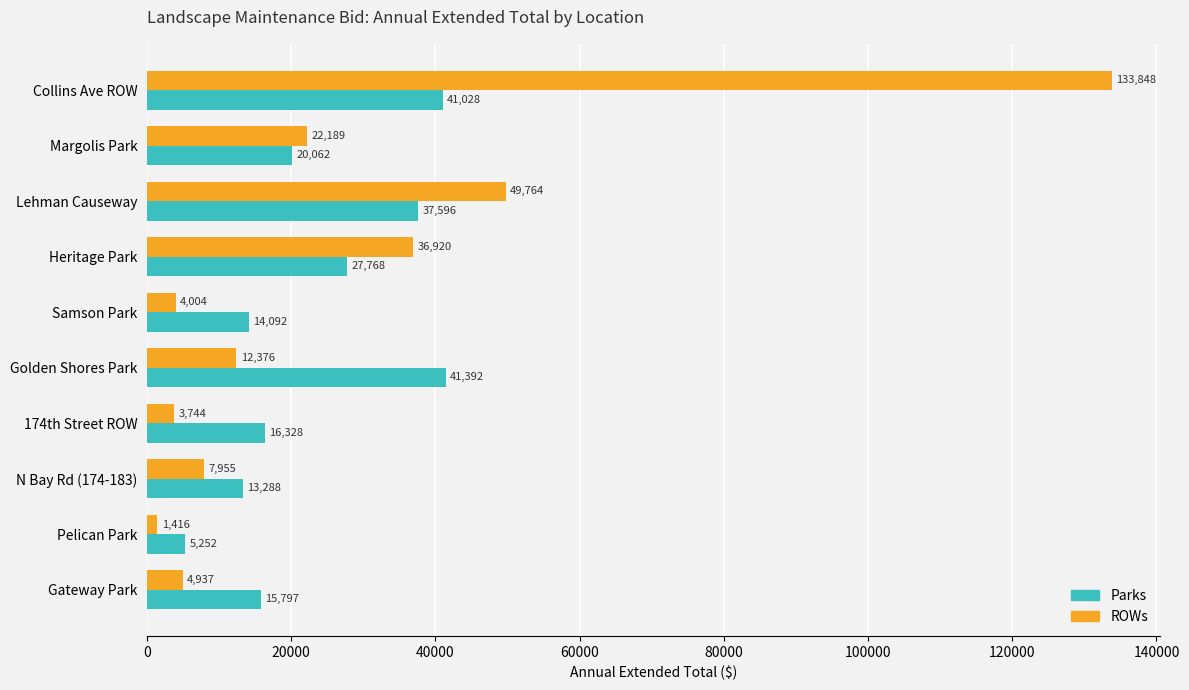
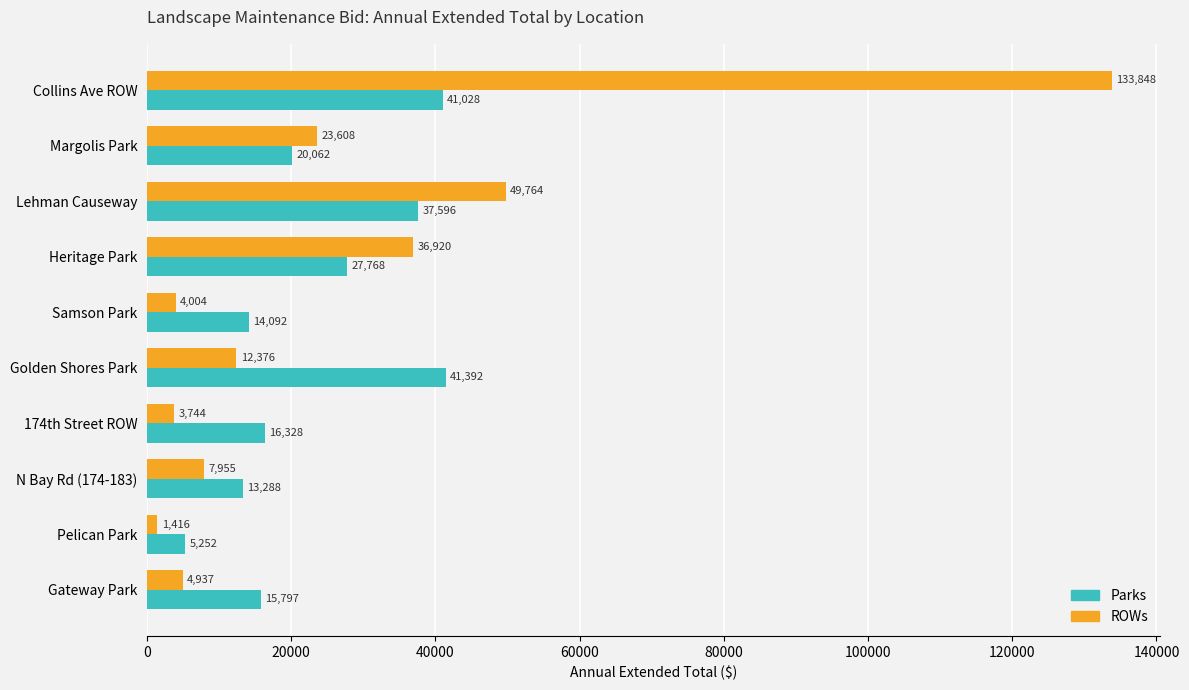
  {
    "Parks": {
      "Collins Ave ROW": "41,028",
      "Margolis Park": "20,062",
      "Lehman Causeway": "37,596",
      "Heritage Park": "27,768",
      "Samson Park": "14,092",
      "Golden Shores Park": "41,392",
      "174th Street ROW": "16,328",
      "N Bay Rd (174-183)": "13,288",
      "Pelican Park": "5,252",
      "Gateway Park": "15,797"
    },
    "ROWs": {
      "Collins Ave ROW": "133,848",
-     "Margolis Park": "22,189",
+     "Margolis Park": "23,608",
      "Lehman Causeway": "49,764",
      "Heritage Park": "36,920",
      "Samson Park": "4,004",
      "Golden Shores Park": "12,376",
      "174th Street ROW": "3,744",
      "N Bay Rd (174-183)": "7,955",
      "Pelican Park": "1,416",
      "Gateway Park": "4,937"
    }
  }
